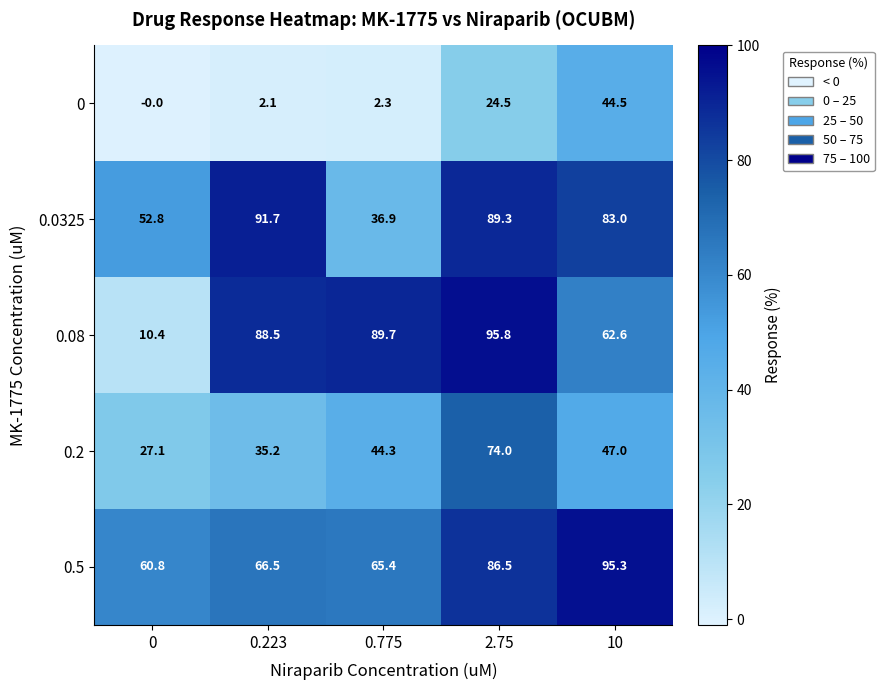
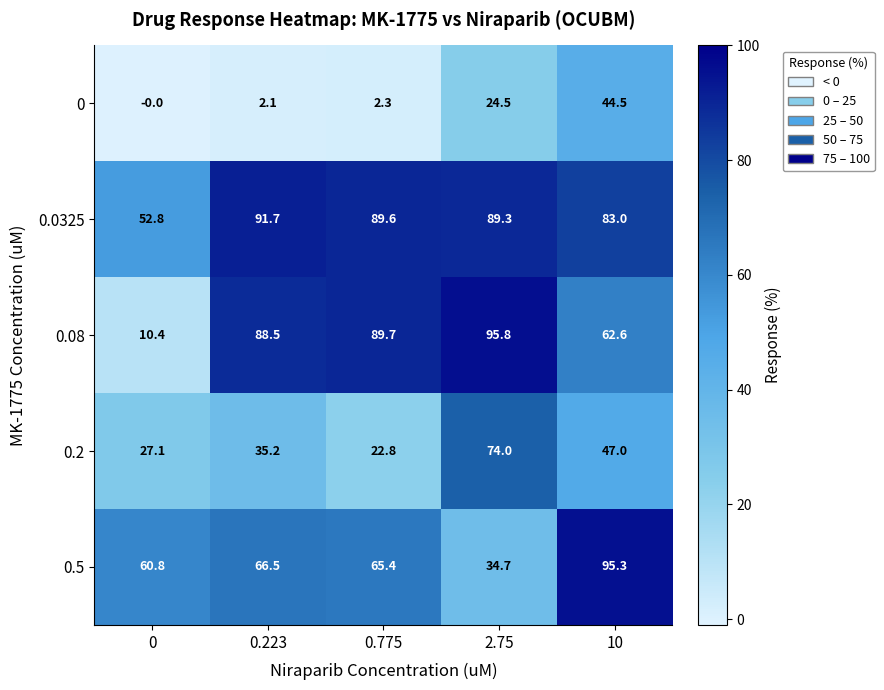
  {
    "0": {
      "0": -0.0,
      "0.223": 2.1,
      "0.775": 2.3,
      "2.75": 24.5,
      "10": 44.5
    },
    "0.0325": {
      "0": 52.8,
      "0.223": 91.7,
-     "0.775": 36.9,
+     "0.775": 89.6,
      "2.75": 89.3,
      "10": 83.0
    },
    "0.08": {
      "0": 10.4,
      "0.223": 88.5,
      "0.775": 89.7,
      "2.75": 95.8,
      "10": 62.6
    },
    "0.2": {
      "0": 27.1,
      "0.223": 35.2,
-     "0.775": 44.3,
+     "0.775": 22.8,
      "2.75": 74.0,
      "10": 47.0
    },
    "0.5": {
      "0": 60.8,
      "0.223": 66.5,
      "0.775": 65.4,
-     "2.75": 86.5,
+     "2.75": 34.7,
      "10": 95.3
    }
  }
